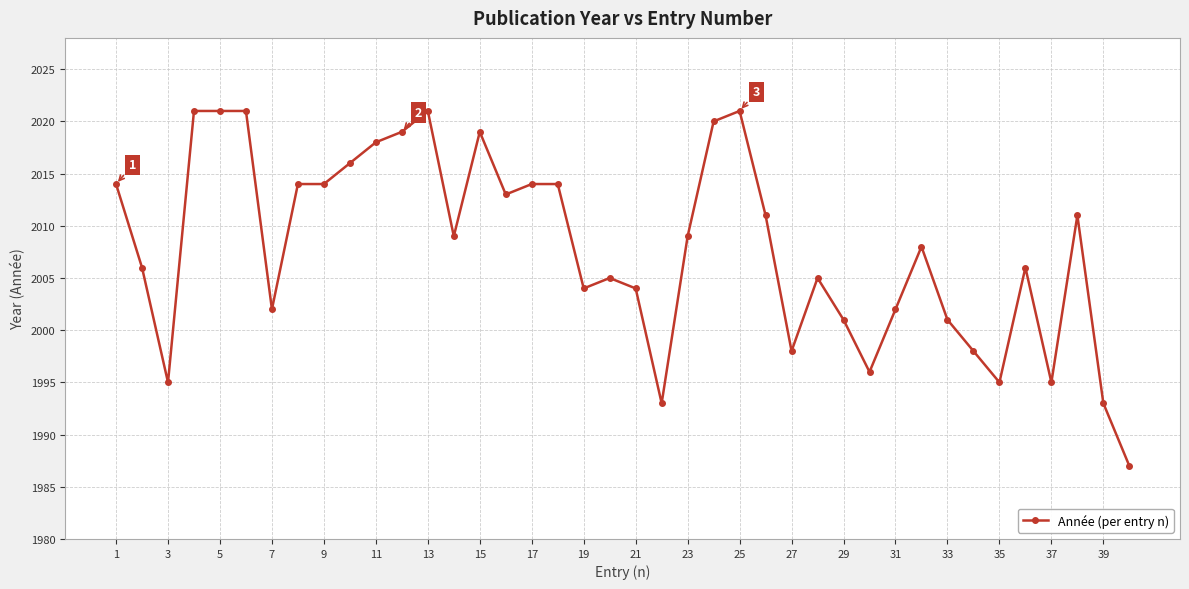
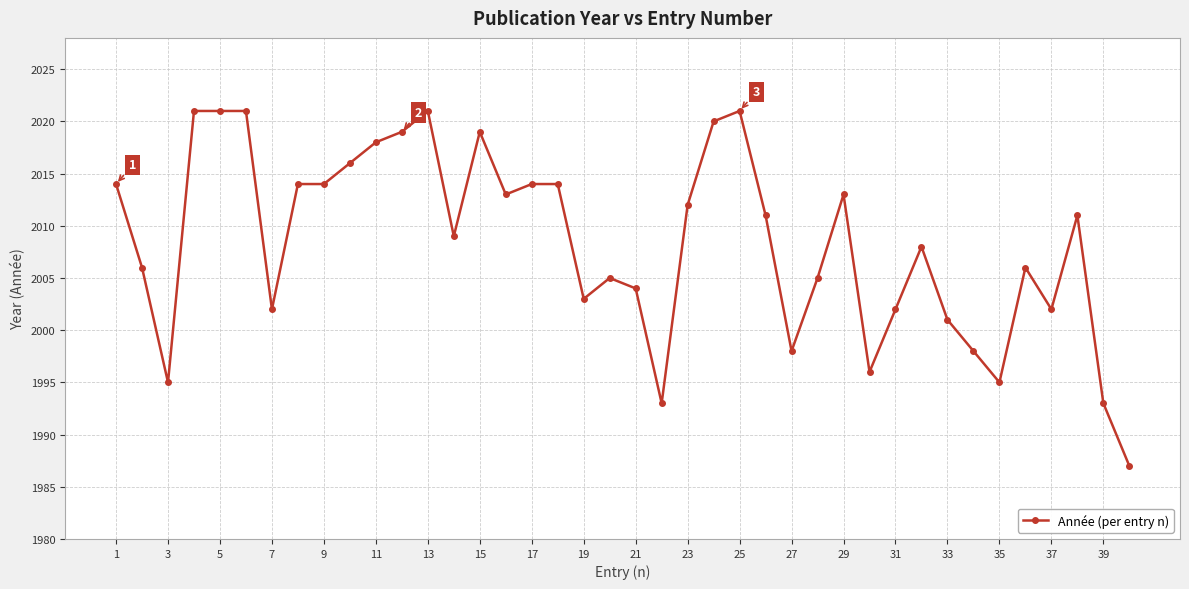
  {
    "3": 1995,
    "5": 2021,
    "7": 2002,
    "9": 2014,
    "11": 2018,
    "13": 2021,
    "15": 2019,
    "17": 2014,
-   "19": 2004,
+   "19": 2003,
    "21": 2004,
-   "23": 2009,
+   "23": 2012,
    "27": 1998,
-   "29": 2001,
+   "29": 2013,
    "31": 2002,
    "33": 2001,
    "35": 1995,
-   "37": 1995,
+   "37": 2002,
    "39": 1993
  }
